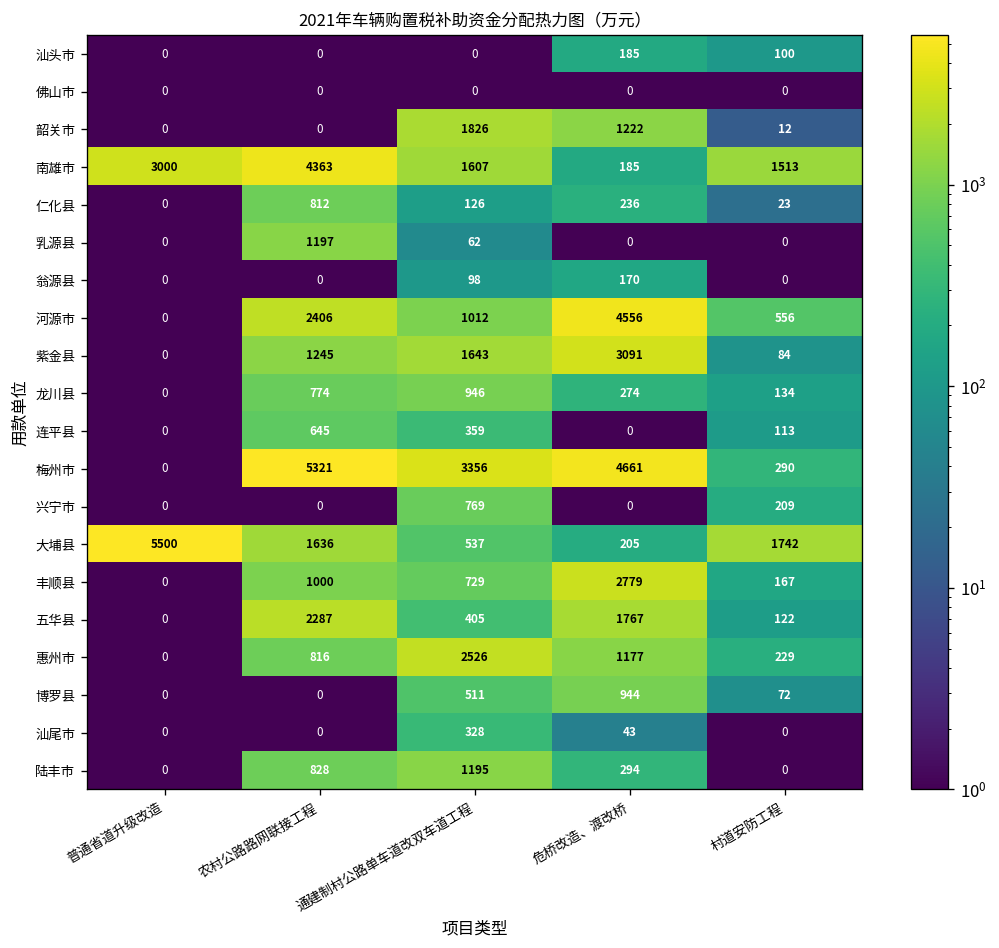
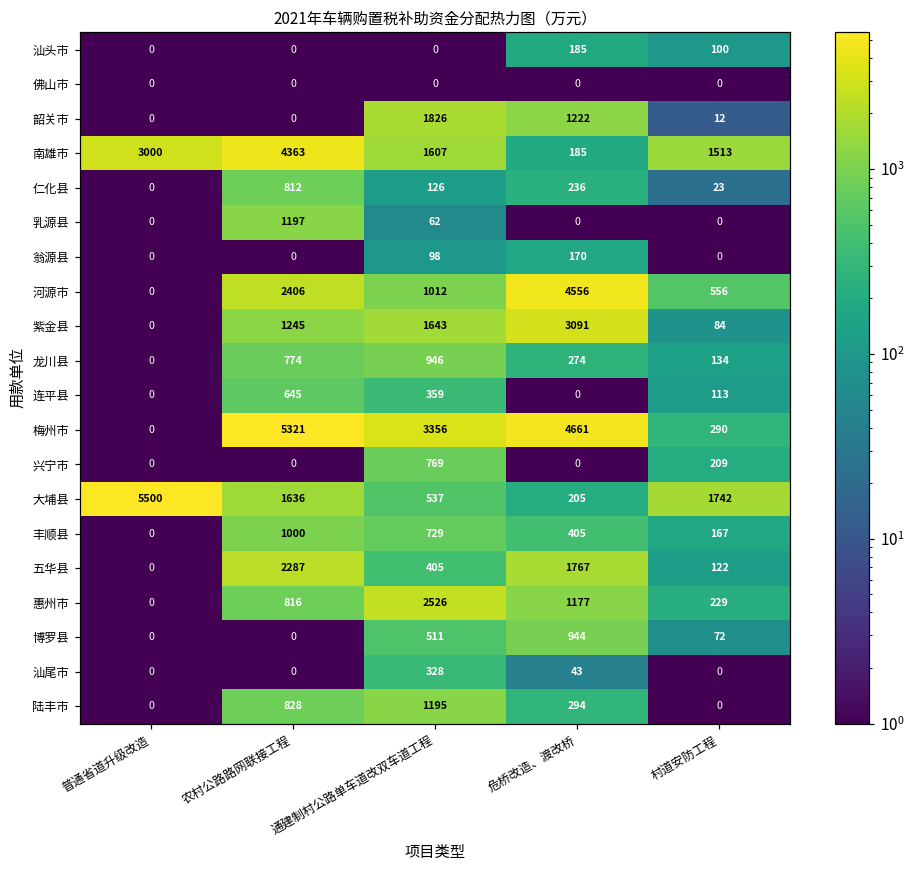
  {
    "汕头市": {
      "普通省道升级改造": 0,
      "农村公路路网联接工程": 0,
      "通建制村公路单车道改双车道工程": 0,
      "危桥改造、渡改桥": 185,
      "村道安防工程": 100
    },
    "佛山市": {
      "普通省道升级改造": 0,
      "农村公路路网联接工程": 0,
      "通建制村公路单车道改双车道工程": 0,
      "危桥改造、渡改桥": 0,
      "村道安防工程": 0
    },
    "韶关市": {
      "普通省道升级改造": 0,
      "农村公路路网联接工程": 0,
      "通建制村公路单车道改双车道工程": 1826,
      "危桥改造、渡改桥": 1222,
      "村道安防工程": 12
    },
    "南雄市": {
      "普通省道升级改造": 3000,
      "农村公路路网联接工程": 4363,
      "通建制村公路单车道改双车道工程": 1607,
      "危桥改造、渡改桥": 185,
      "村道安防工程": 1513
    },
    "仁化县": {
      "普通省道升级改造": 0,
      "农村公路路网联接工程": 812,
      "通建制村公路单车道改双车道工程": 126,
      "危桥改造、渡改桥": 236,
      "村道安防工程": 23
    },
    "乳源县": {
      "普通省道升级改造": 0,
      "农村公路路网联接工程": 1197,
      "通建制村公路单车道改双车道工程": 62,
      "危桥改造、渡改桥": 0,
      "村道安防工程": 0
    },
    "翁源县": {
      "普通省道升级改造": 0,
      "农村公路路网联接工程": 0,
      "通建制村公路单车道改双车道工程": 98,
      "危桥改造、渡改桥": 170,
      "村道安防工程": 0
    },
    "河源市": {
      "普通省道升级改造": 0,
      "农村公路路网联接工程": 2406,
      "通建制村公路单车道改双车道工程": 1012,
      "危桥改造、渡改桥": 4556,
      "村道安防工程": 556
    },
    "紫金县": {
      "普通省道升级改造": 0,
      "农村公路路网联接工程": 1245,
      "通建制村公路单车道改双车道工程": 1643,
      "危桥改造、渡改桥": 3091,
      "村道安防工程": 84
    },
    "龙川县": {
      "普通省道升级改造": 0,
      "农村公路路网联接工程": 774,
      "通建制村公路单车道改双车道工程": 946,
      "危桥改造、渡改桥": 274,
      "村道安防工程": 134
    },
    "连平县": {
      "普通省道升级改造": 0,
      "农村公路路网联接工程": 645,
      "通建制村公路单车道改双车道工程": 359,
      "危桥改造、渡改桥": 0,
      "村道安防工程": 113
    },
    "梅州市": {
      "普通省道升级改造": 0,
      "农村公路路网联接工程": 5321,
      "通建制村公路单车道改双车道工程": 3356,
      "危桥改造、渡改桥": 4661,
      "村道安防工程": 290
    },
    "兴宁市": {
      "普通省道升级改造": 0,
      "农村公路路网联接工程": 0,
      "通建制村公路单车道改双车道工程": 769,
      "危桥改造、渡改桥": 0,
      "村道安防工程": 209
    },
    "大埔县": {
      "普通省道升级改造": 5500,
      "农村公路路网联接工程": 1636,
      "通建制村公路单车道改双车道工程": 537,
      "危桥改造、渡改桥": 205,
      "村道安防工程": 1742
    },
    "丰顺县": {
      "普通省道升级改造": 0,
      "农村公路路网联接工程": 1000,
      "通建制村公路单车道改双车道工程": 729,
-     "危桥改造、渡改桥": 2779,
+     "危桥改造、渡改桥": 405,
      "村道安防工程": 167
    },
    "五华县": {
      "普通省道升级改造": 0,
      "农村公路路网联接工程": 2287,
      "通建制村公路单车道改双车道工程": 405,
      "危桥改造、渡改桥": 1767,
      "村道安防工程": 122
    },
    "惠州市": {
      "普通省道升级改造": 0,
      "农村公路路网联接工程": 816,
      "通建制村公路单车道改双车道工程": 2526,
      "危桥改造、渡改桥": 1177,
      "村道安防工程": 229
    },
    "博罗县": {
      "普通省道升级改造": 0,
      "农村公路路网联接工程": 0,
      "通建制村公路单车道改双车道工程": 511,
      "危桥改造、渡改桥": 944,
      "村道安防工程": 72
    },
    "汕尾市": {
      "普通省道升级改造": 0,
      "农村公路路网联接工程": 0,
      "通建制村公路单车道改双车道工程": 328,
      "危桥改造、渡改桥": 43,
      "村道安防工程": 0
    },
    "陆丰市": {
      "普通省道升级改造": 0,
      "农村公路路网联接工程": 828,
      "通建制村公路单车道改双车道工程": 1195,
      "危桥改造、渡改桥": 294,
      "村道安防工程": 0
    }
  }
